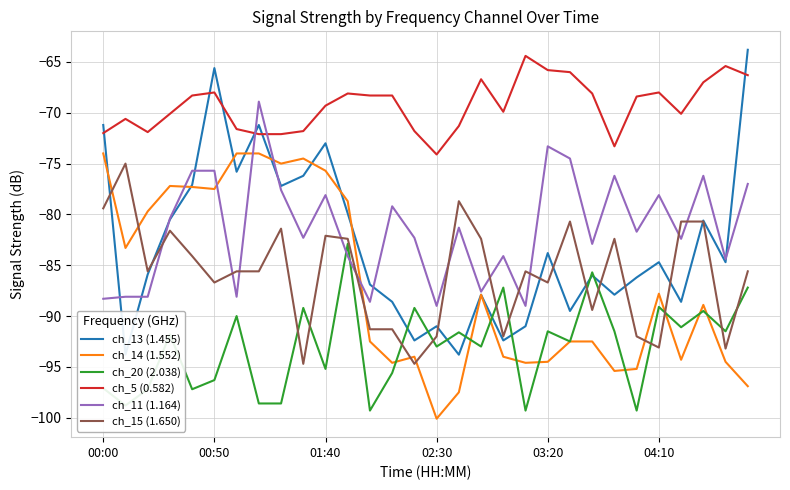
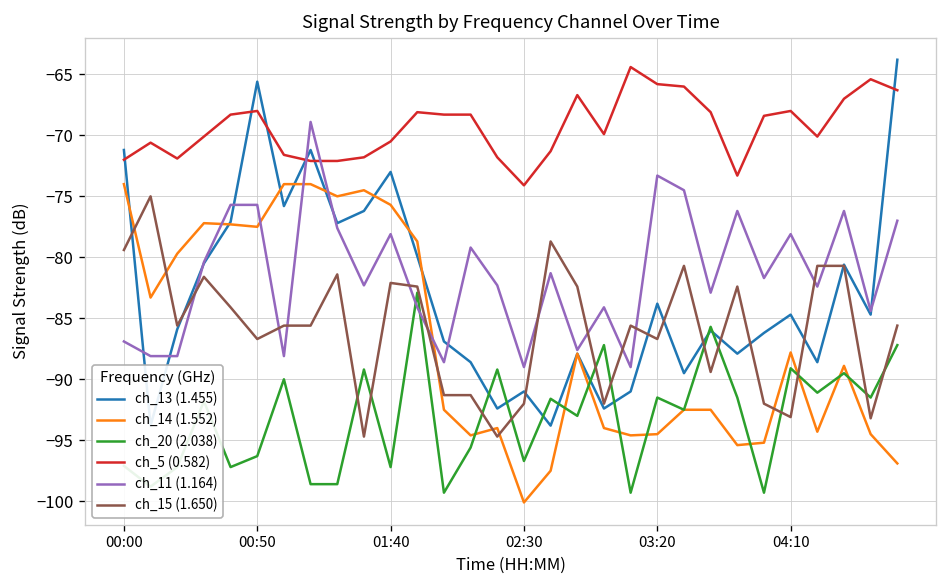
  {
    "ch_13 (1.455)": {
      "00:00": -71.2,
      "00:50": -65.6,
      "01:40": -73.0,
      "02:30": -91.0,
      "03:20": -83.8,
      "04:10": -84.7
    },
    "ch_14 (1.552)": {
      "00:00": -74.0,
      "00:50": -77.5,
      "01:40": -75.7,
      "02:30": -100.1,
      "03:20": -94.5,
      "04:10": -87.8
    },
    "ch_20 (2.038)": {
      "00:50": -96.3,
-     "01:40": -95.2,
-     "02:30": -93.0,
+     "01:40": -97.2,
+     "02:30": -96.7,
      "03:20": -91.5,
      "04:10": -89.1
    },
    "ch_5 (0.582)": {
      "00:00": -72.0,
      "00:50": -68.0,
-     "01:40": -69.3,
+     "01:40": -70.5,
      "02:30": -74.1,
      "03:20": -65.8,
      "04:10": -68.0
    },
    "ch_11 (1.164)": {
-     "00:00": -88.3,
+     "00:00": -86.9,
      "00:50": -75.7,
      "01:40": -78.1,
      "02:30": -89.0,
      "03:20": -73.3,
      "04:10": -78.1
    },
    "ch_15 (1.650)": {
      "00:00": -79.4,
      "00:50": -86.7,
      "01:40": -82.1,
      "02:30": -92.0,
      "03:20": -86.7,
      "04:10": -93.1
    }
  }
